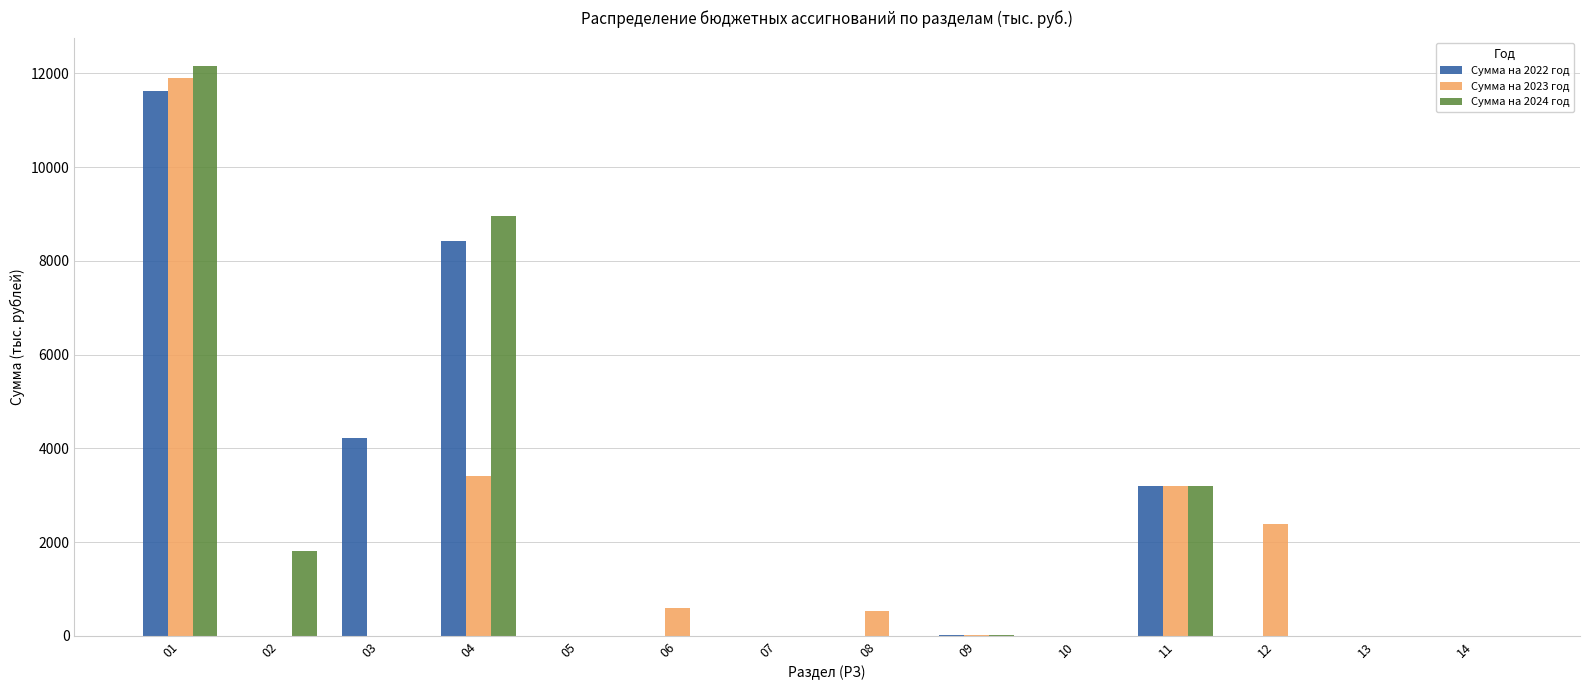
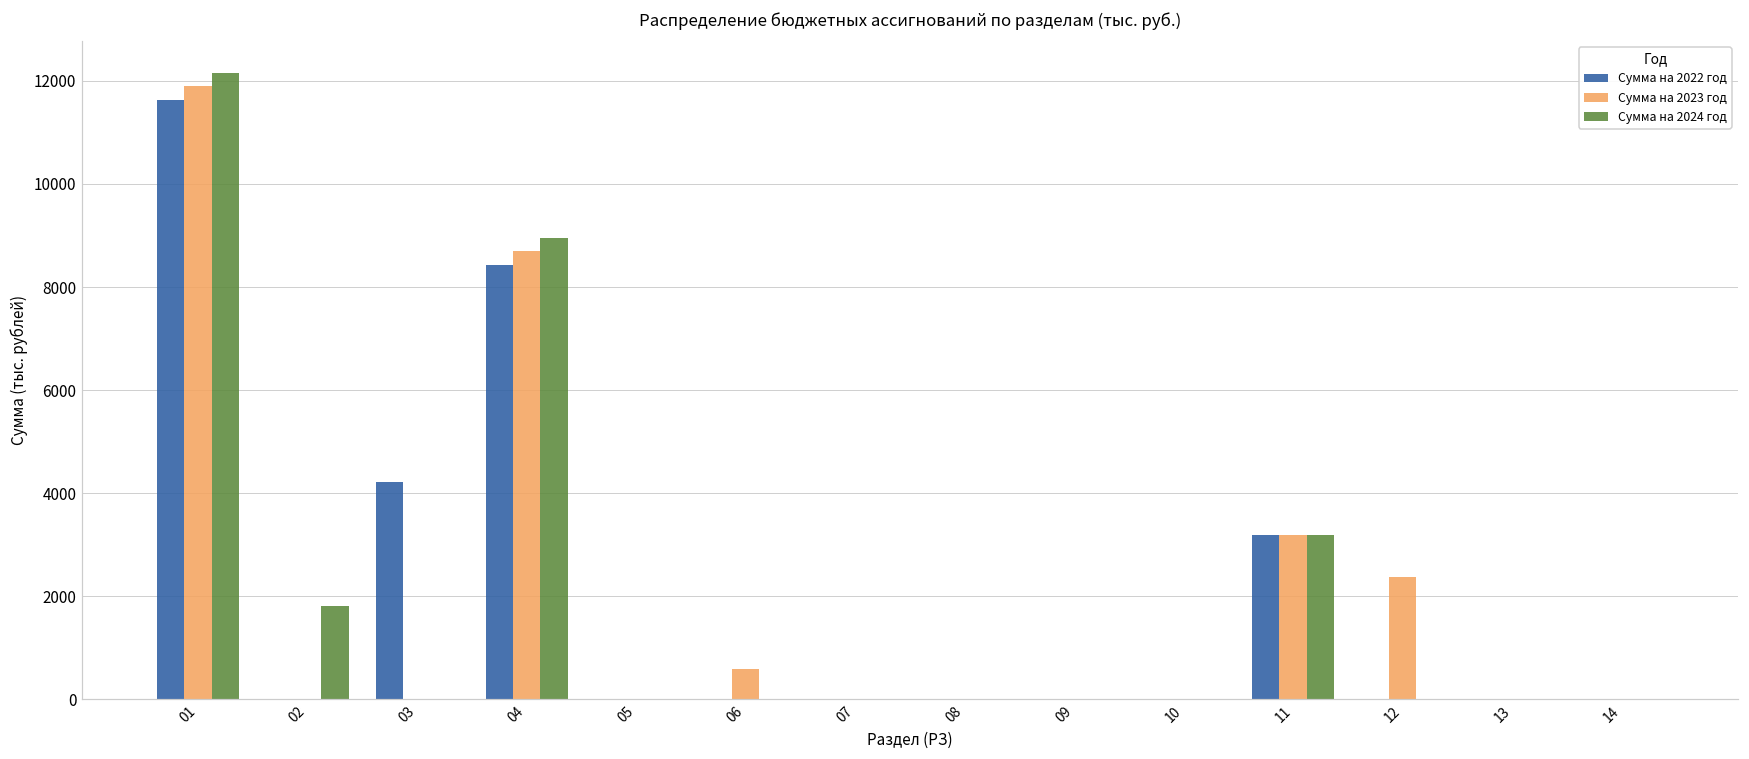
  {
    "Сумма на 2022 год": {
      "01": 11600,
      "02": 0,
      "03": 4200,
      "04": 8400,
      "05": 0,
      "06": 0,
      "07": 0,
      "08": 0,
      "10": 0,
      "11": 3200,
      "12": 0,
      "13": 0,
      "14": 0
    },
    "Сумма на 2023 год": {
      "01": 11900,
      "02": 0,
      "03": 0,
-     "04": 3400,
+     "04": 8700,
      "05": 0,
      "06": 600,
      "07": 0,
-     "08": 500,
+     "08": 0,
      "10": 0,
      "11": 3200,
      "12": 2400,
      "13": 0,
      "14": 0
    },
    "Сумма на 2024 год": {
      "01": 12200,
      "02": 1800,
      "03": 0,
      "04": 9000,
      "05": 0,
      "06": 0,
      "07": 0,
      "08": 0,
      "10": 0,
      "11": 3200,
      "12": 0,
      "13": 0,
      "14": 0
    }
  }
